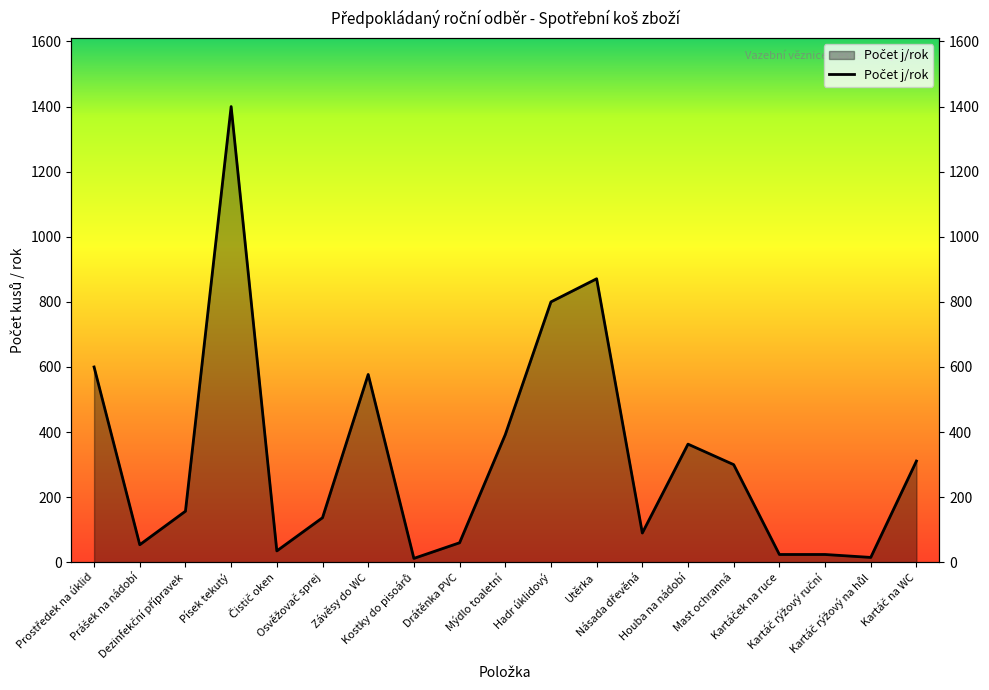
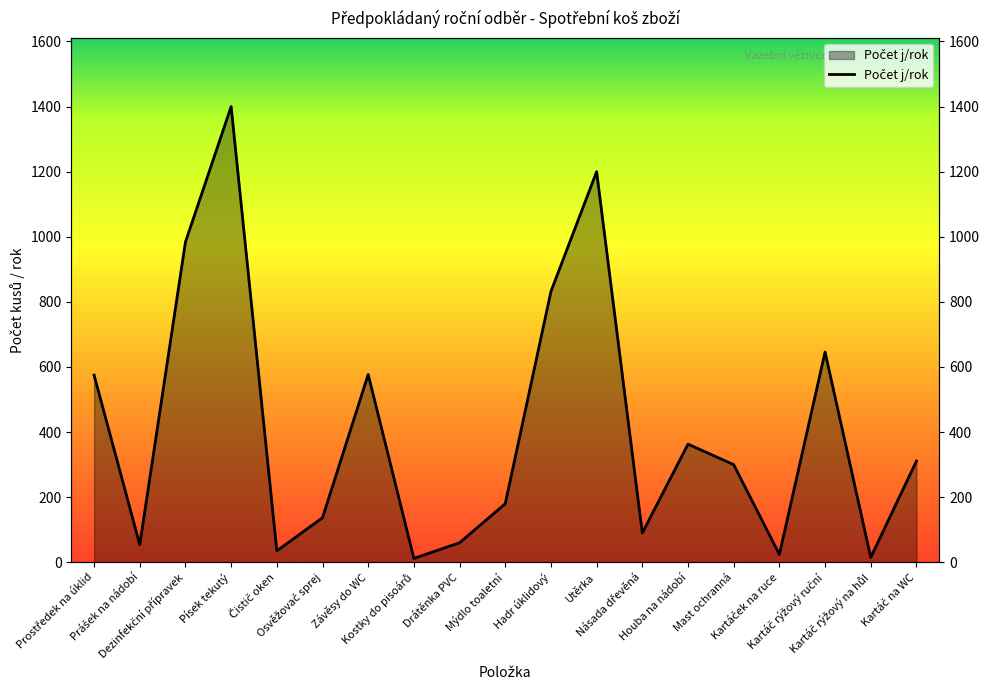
  {
-   "Prostředek na úklid": 600,
+   "Prostředek na úklid": 580,
    "Prášek na nádobí": 50,
-   "Dezinfekční přípravek": 160,
+   "Dezinfekční přípravek": 980,
    "Písek tekutý": 1400,
    "Čistič oken": 40,
    "Osvěžovač sprej": 140,
    "Závěsy do WC": 580,
    "Kostky do pisoárů": 10,
    "Drátěnka PVC": 60,
-   "Mýdlo toaletní": 390,
-   "Hadr úklidový": 800,
-   "Utěrka": 870,
+   "Mýdlo toaletní": 180,
+   "Hadr úklidový": 830,
+   "Utěrka": 1200,
    "Násada dřevěná": 90,
    "Houba na nádobí": 360,
    "Mast ochranná": 300,
    "Kartáček na ruce": 20,
-   "Kartáč rýžový ruční": 20,
+   "Kartáč rýžový ruční": 650,
    "Kartáč rýžový na hůl": 20,
    "Kartáč na WC": 310
  }
